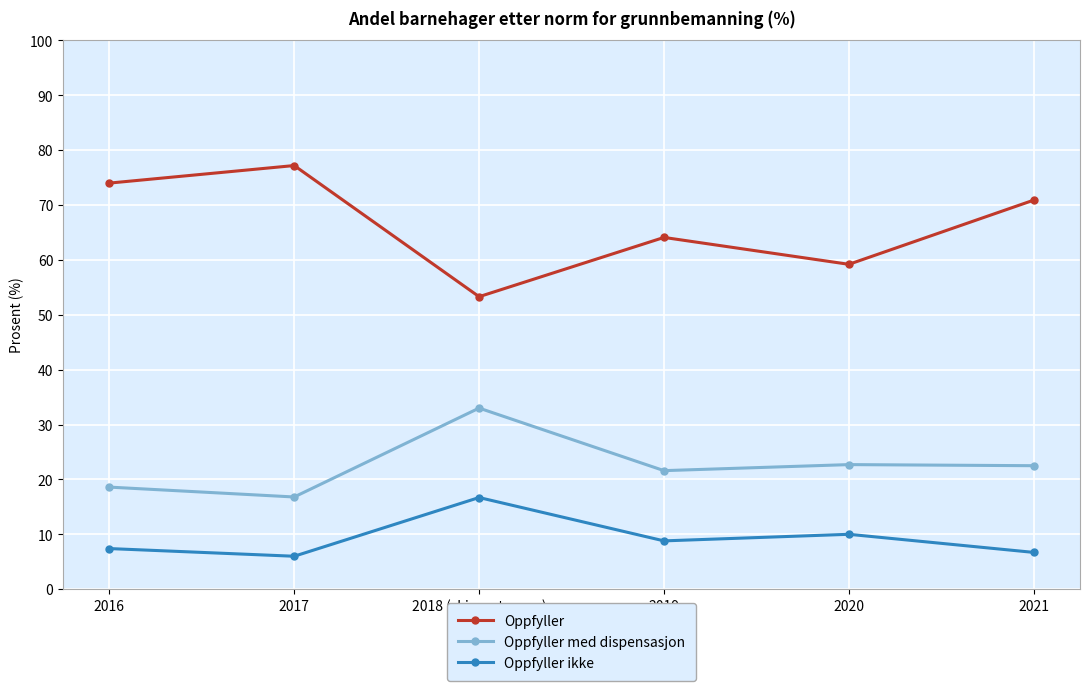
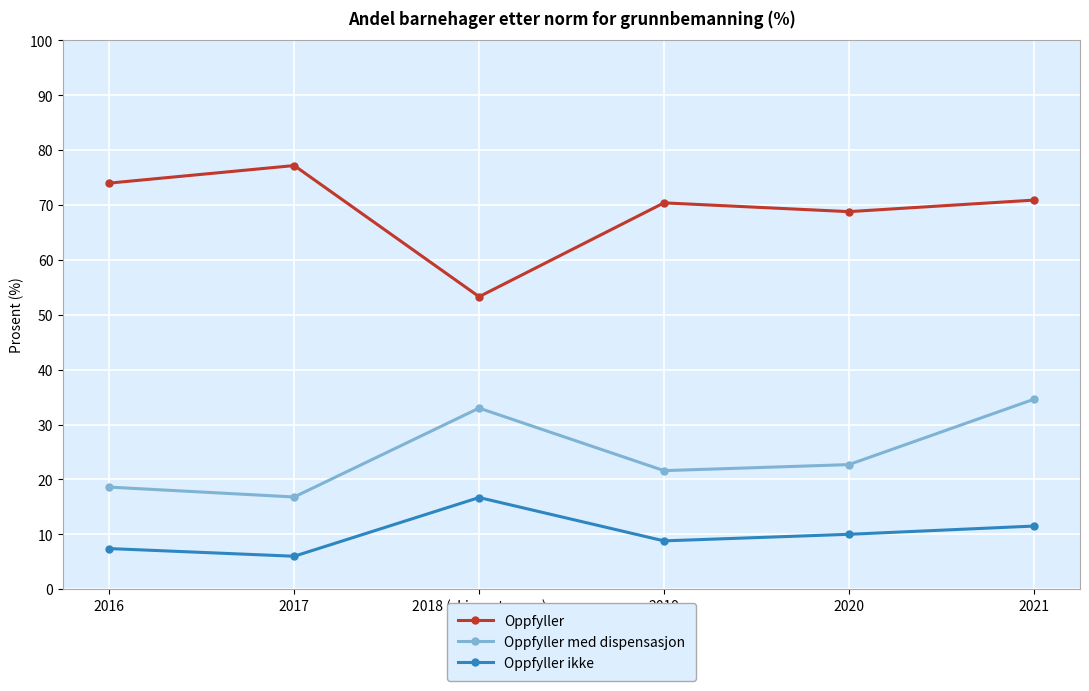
  {
    "Oppfyller": {
      "2016": 74,
      "2017": 77,
      "2018 (skjerpet norm)": 53,
-     "2019": 64,
-     "2020": 59,
+     "2019": 70,
+     "2020": 69,
      "2021": 71
    },
    "Oppfyller med dispensasjon": {
      "2016": 19,
      "2017": 17,
      "2018 (skjerpet norm)": 33,
      "2019": 22,
      "2020": 23,
-     "2021": 23
+     "2021": 35
    },
    "Oppfyller ikke": {
      "2016": 7,
      "2017": 6,
      "2018 (skjerpet norm)": 17,
      "2019": 9,
      "2020": 10,
-     "2021": 7
+     "2021": 12
    }
  }
